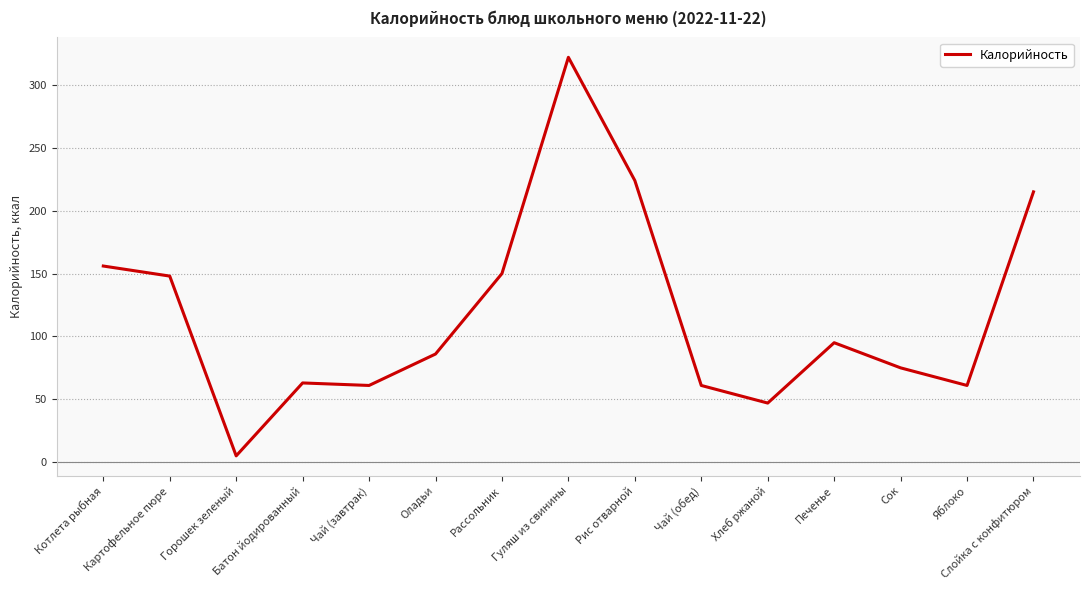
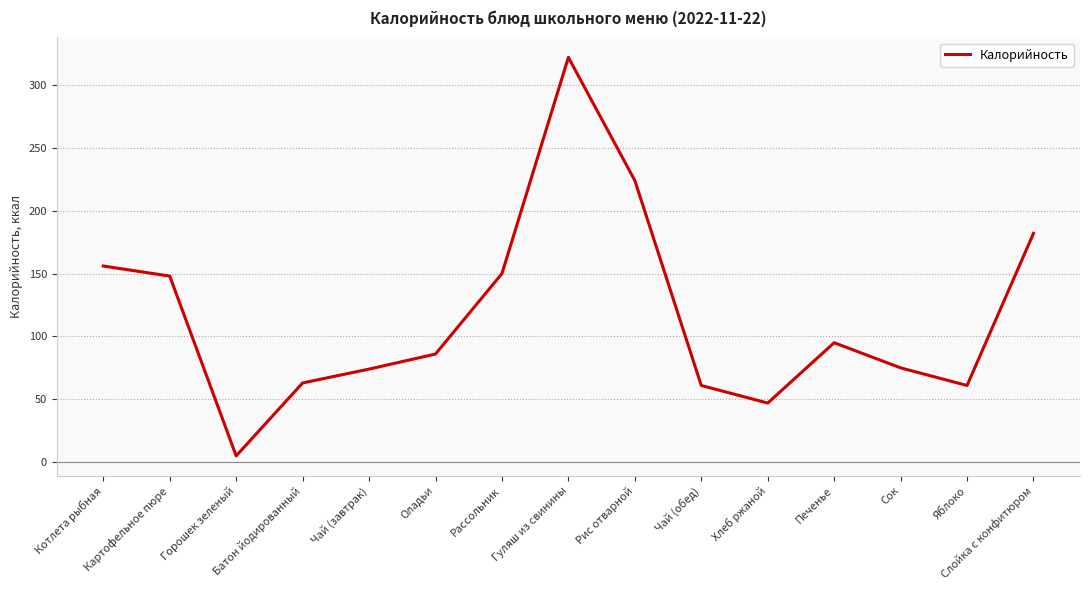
  {
    "Котлета рыбная": 156,
    "Картофельное пюре": 148,
    "Горошек зеленый": 5,
    "Батон йодированный": 63,
-   "Чай (завтрак)": 61,
+   "Чай (завтрак)": 74,
    "Оладьи": 86,
    "Рассольник": 150,
    "Гуляш из свинины": 322,
    "Рис отварной": 224,
    "Чай (обед)": 61,
    "Хлеб ржаной": 47,
    "Печенье": 95,
    "Сок": 75,
    "Яблоко": 61,
-   "Слойка с конфитюром": 215
+   "Слойка с конфитюром": 182
  }
